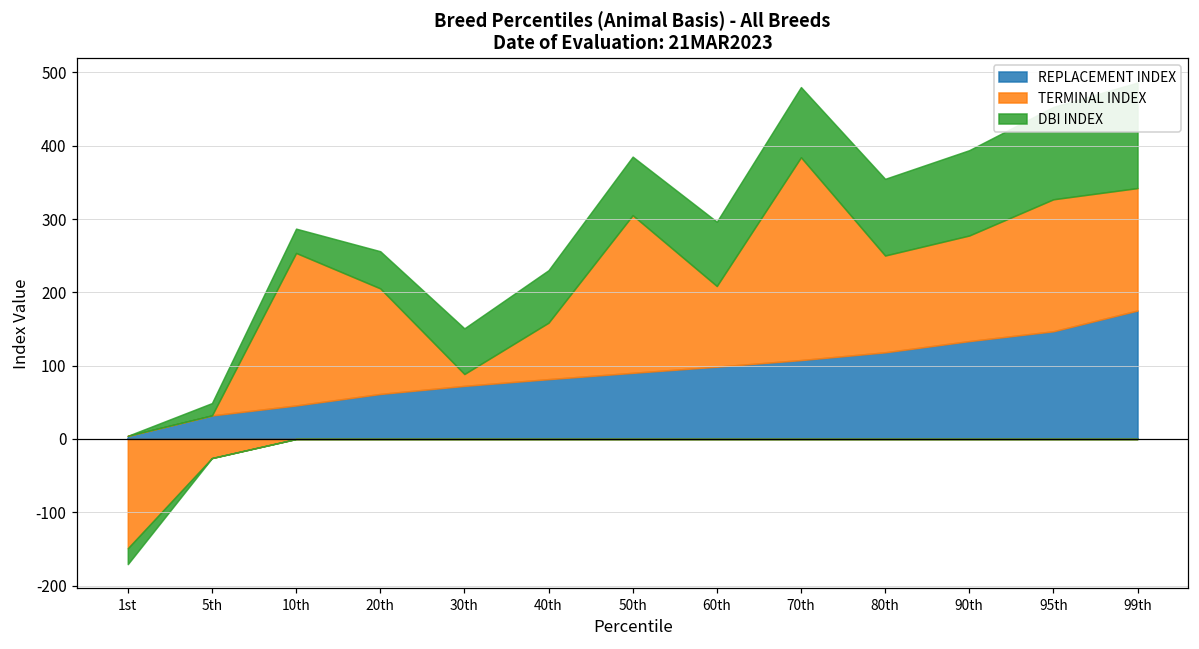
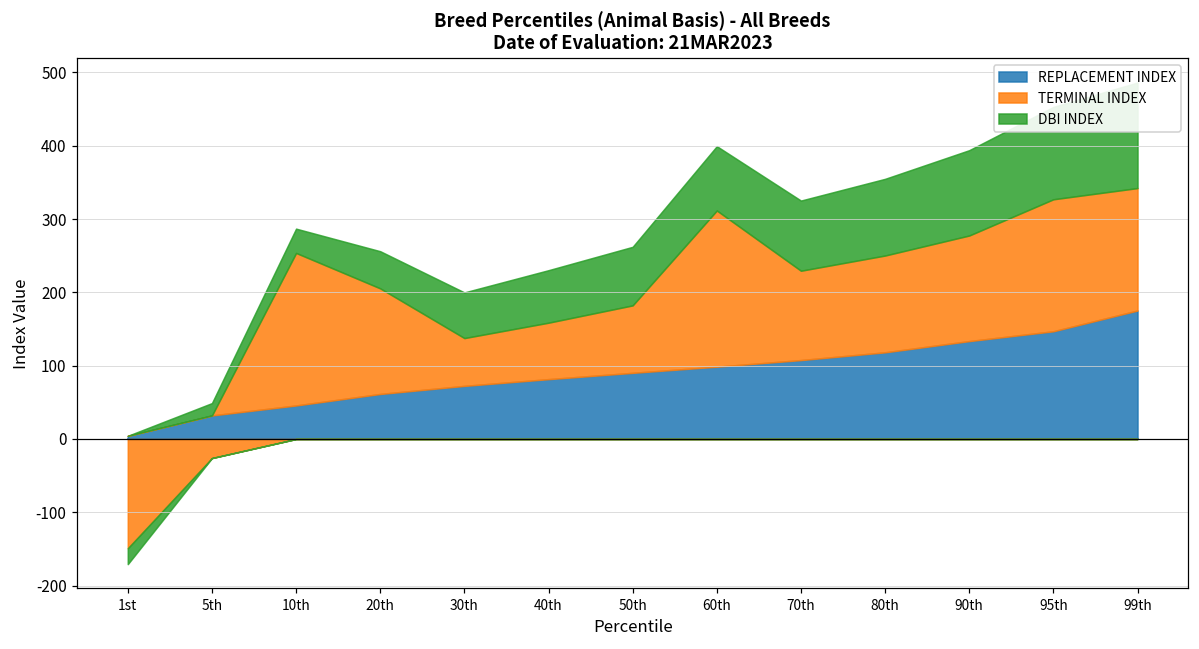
  {
    "TERMINAL INDEX": {
      "10th": 210,
      "20th": 140,
-     "30th": 20,
+     "30th": 70,
      "40th": 80,
-     "50th": 220,
-     "60th": 110,
-     "70th": 280,
+     "50th": 90,
+     "60th": 210,
+     "70th": 120,
      "80th": 130,
      "90th": 140,
      "95th": 180,
      "99th": 170
    }
  }
